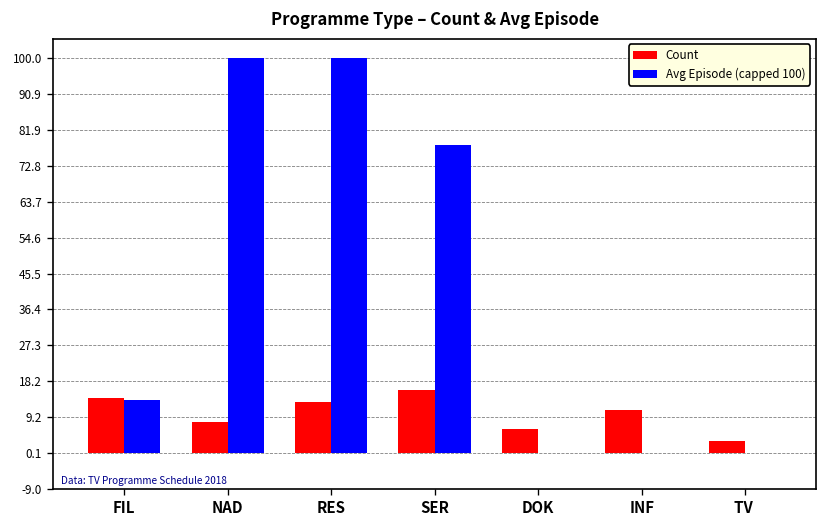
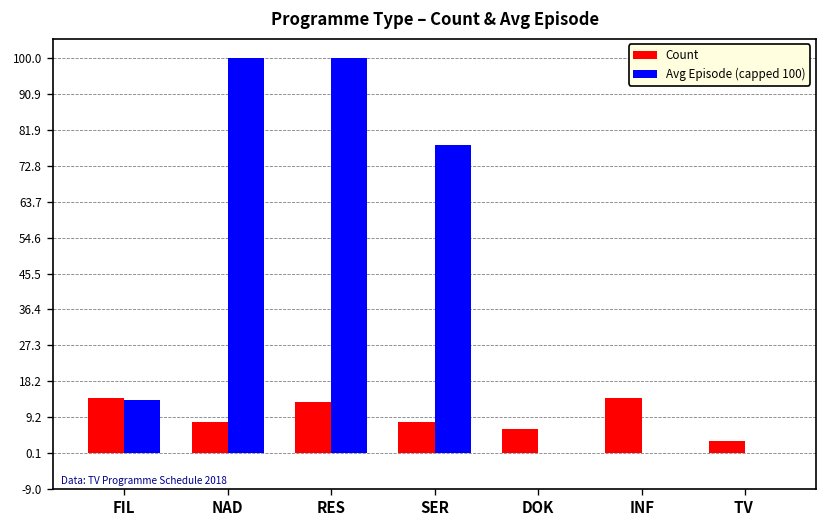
  {
    "Count": {
      "FIL": 14,
      "NAD": 8,
      "RES": 13,
-     "SER": 16,
+     "SER": 8,
      "DOK": 6,
-     "INF": 11,
+     "INF": 14,
      "TV": 3
    },
    "Avg Episode (capped 100)": {
      "FIL": 14,
      "NAD": 100,
      "RES": 100,
      "SER": 78,
      "DOK": 0,
      "INF": 0,
      "TV": 0
    }
  }
